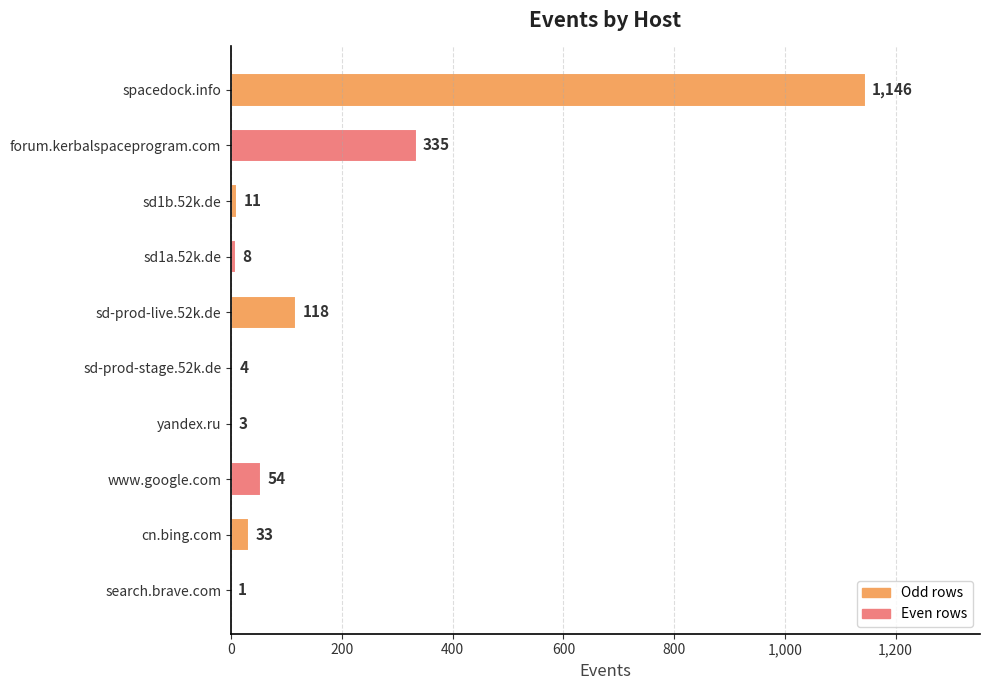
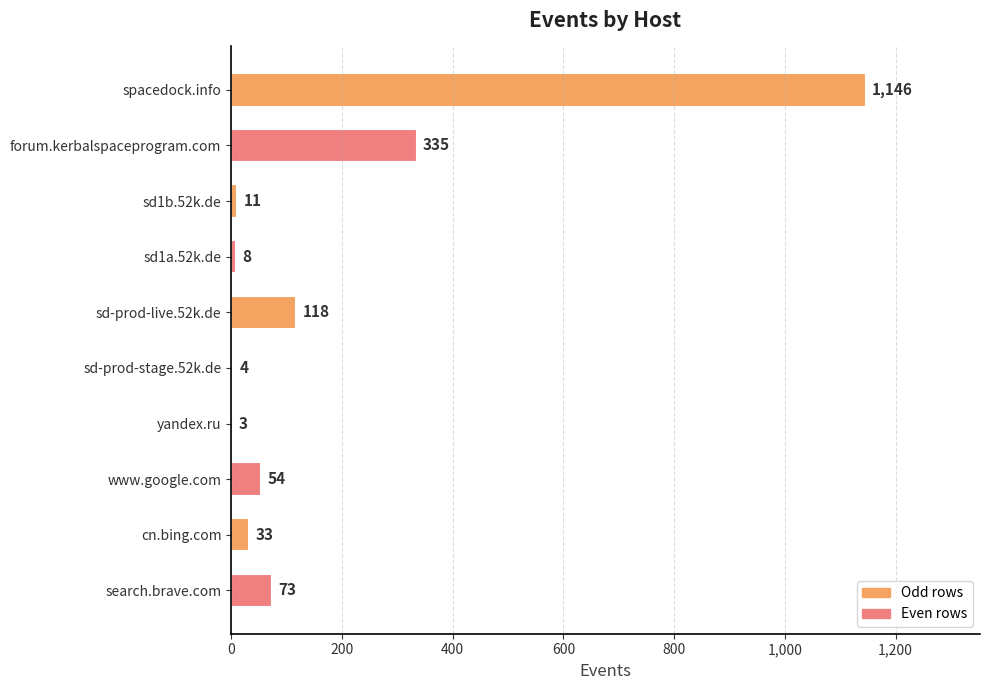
  {
    "spacedock.info": "1,146",
    "forum.kerbalspaceprogram.com": "335",
    "sd1b.52k.de": "11",
    "sd1a.52k.de": "8",
    "sd-prod-live.52k.de": "118",
    "sd-prod-stage.52k.de": "4",
    "yandex.ru": "3",
    "www.google.com": "54",
    "cn.bing.com": "33",
-   "search.brave.com": "1"
+   "search.brave.com": "73"
  }
